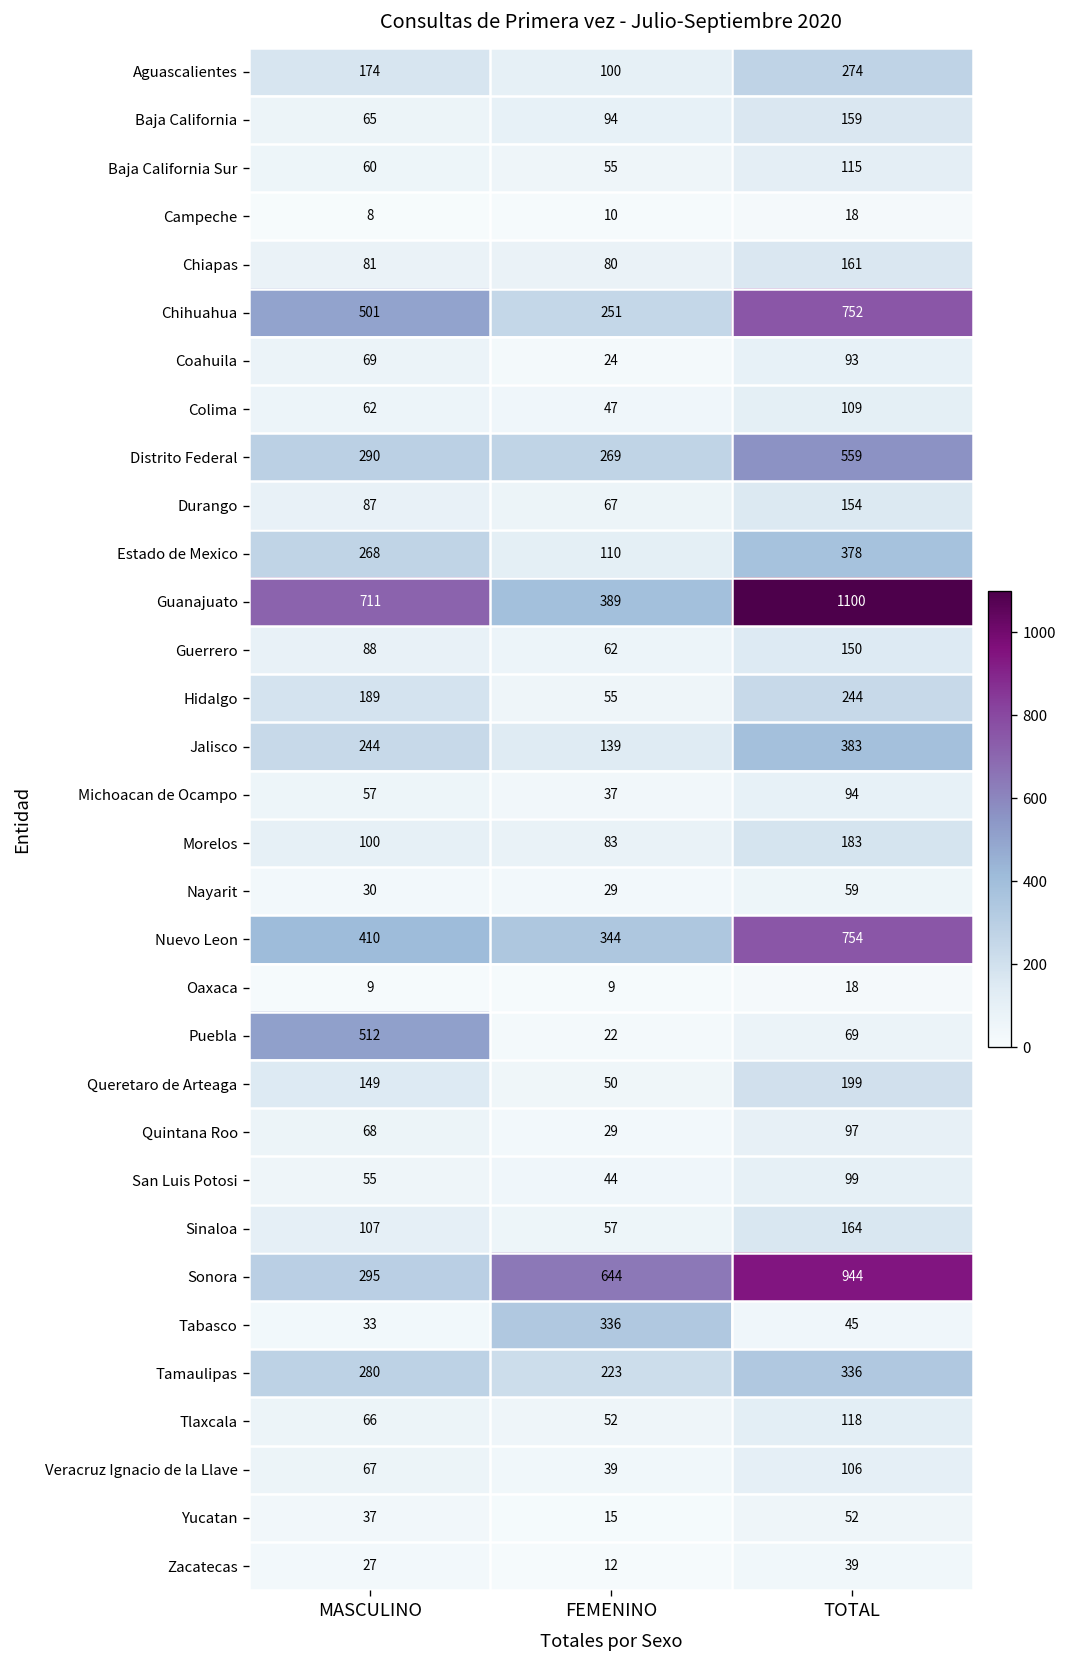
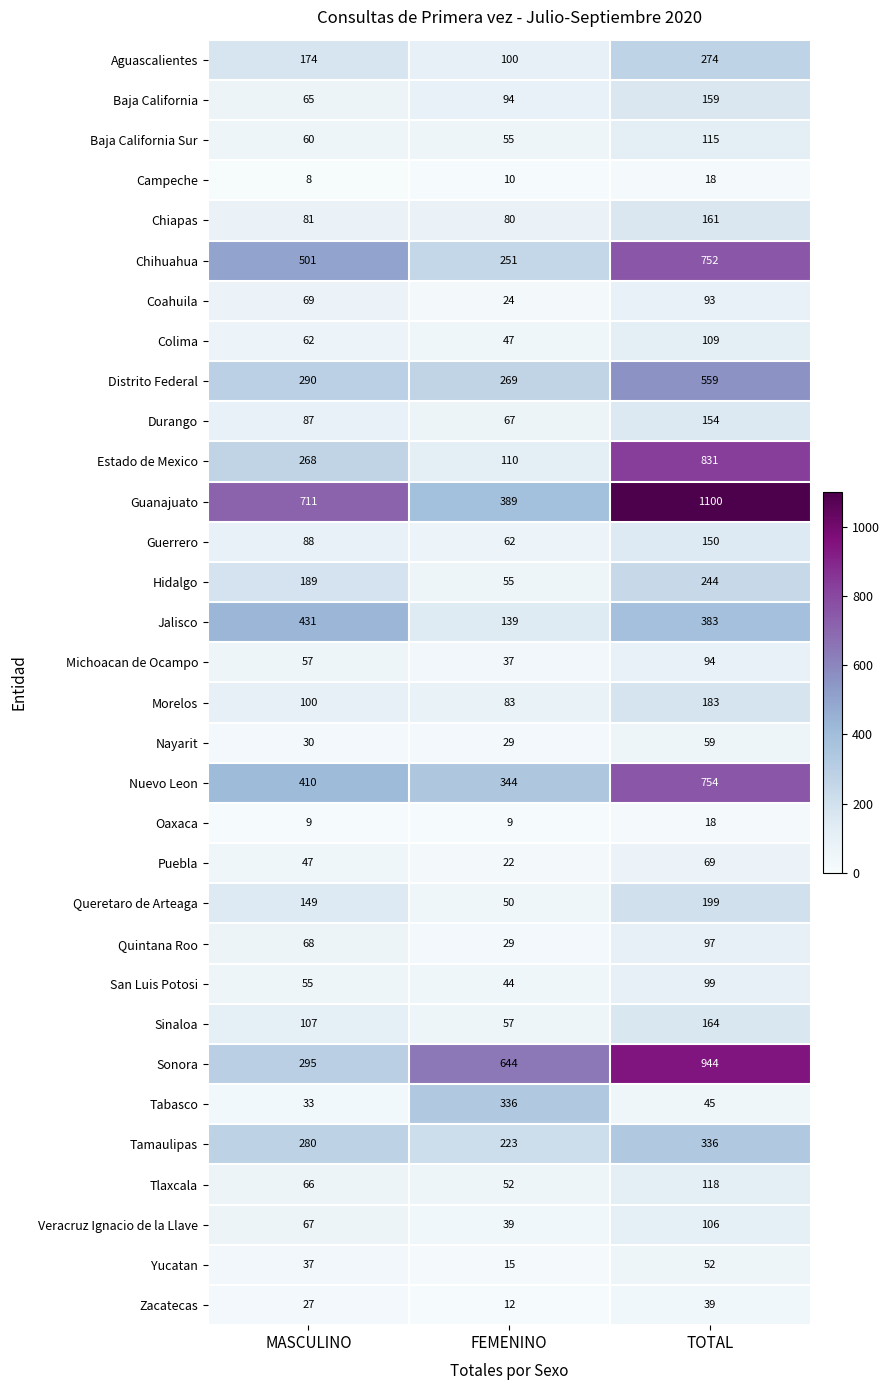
  {
    "Aguascalientes": {
      "MASCULINO": 174,
      "FEMENINO": 100,
      "TOTAL": 274
    },
    "Baja California": {
      "MASCULINO": 65,
      "FEMENINO": 94,
      "TOTAL": 159
    },
    "Baja California Sur": {
      "MASCULINO": 60,
      "FEMENINO": 55,
      "TOTAL": 115
    },
    "Campeche": {
      "MASCULINO": 8,
      "FEMENINO": 10,
      "TOTAL": 18
    },
    "Chiapas": {
      "MASCULINO": 81,
      "FEMENINO": 80,
      "TOTAL": 161
    },
    "Chihuahua": {
      "MASCULINO": 501,
      "FEMENINO": 251,
      "TOTAL": 752
    },
    "Coahuila": {
      "MASCULINO": 69,
      "FEMENINO": 24,
      "TOTAL": 93
    },
    "Colima": {
      "MASCULINO": 62,
      "FEMENINO": 47,
      "TOTAL": 109
    },
    "Distrito Federal": {
      "MASCULINO": 290,
      "FEMENINO": 269,
      "TOTAL": 559
    },
    "Durango": {
      "MASCULINO": 87,
      "FEMENINO": 67,
      "TOTAL": 154
    },
    "Estado de Mexico": {
      "MASCULINO": 268,
      "FEMENINO": 110,
-     "TOTAL": 378
+     "TOTAL": 831
    },
    "Guanajuato": {
      "MASCULINO": 711,
      "FEMENINO": 389,
      "TOTAL": 1100
    },
    "Guerrero": {
      "MASCULINO": 88,
      "FEMENINO": 62,
      "TOTAL": 150
    },
    "Hidalgo": {
      "MASCULINO": 189,
      "FEMENINO": 55,
      "TOTAL": 244
    },
    "Jalisco": {
-     "MASCULINO": 244,
+     "MASCULINO": 431,
      "FEMENINO": 139,
      "TOTAL": 383
    },
    "Michoacan de Ocampo": {
      "MASCULINO": 57,
      "FEMENINO": 37,
      "TOTAL": 94
    },
    "Morelos": {
      "MASCULINO": 100,
      "FEMENINO": 83,
      "TOTAL": 183
    },
    "Nayarit": {
      "MASCULINO": 30,
      "FEMENINO": 29,
      "TOTAL": 59
    },
    "Nuevo Leon": {
      "MASCULINO": 410,
      "FEMENINO": 344,
      "TOTAL": 754
    },
    "Oaxaca": {
      "MASCULINO": 9,
      "FEMENINO": 9,
      "TOTAL": 18
    },
    "Puebla": {
-     "MASCULINO": 512,
+     "MASCULINO": 47,
      "FEMENINO": 22,
      "TOTAL": 69
    },
    "Queretaro de Arteaga": {
      "MASCULINO": 149,
      "FEMENINO": 50,
      "TOTAL": 199
    },
    "Quintana Roo": {
      "MASCULINO": 68,
      "FEMENINO": 29,
      "TOTAL": 97
    },
    "San Luis Potosi": {
      "MASCULINO": 55,
      "FEMENINO": 44,
      "TOTAL": 99
    },
    "Sinaloa": {
      "MASCULINO": 107,
      "FEMENINO": 57,
      "TOTAL": 164
    },
    "Sonora": {
      "MASCULINO": 295,
      "FEMENINO": 644,
      "TOTAL": 944
    },
    "Tabasco": {
      "MASCULINO": 33,
      "FEMENINO": 336,
      "TOTAL": 45
    },
    "Tamaulipas": {
      "MASCULINO": 280,
      "FEMENINO": 223,
      "TOTAL": 336
    },
    "Tlaxcala": {
      "MASCULINO": 66,
      "FEMENINO": 52,
      "TOTAL": 118
    },
    "Veracruz Ignacio de la Llave": {
      "MASCULINO": 67,
      "FEMENINO": 39,
      "TOTAL": 106
    },
    "Yucatan": {
      "MASCULINO": 37,
      "FEMENINO": 15,
      "TOTAL": 52
    },
    "Zacatecas": {
      "MASCULINO": 27,
      "FEMENINO": 12,
      "TOTAL": 39
    }
  }
